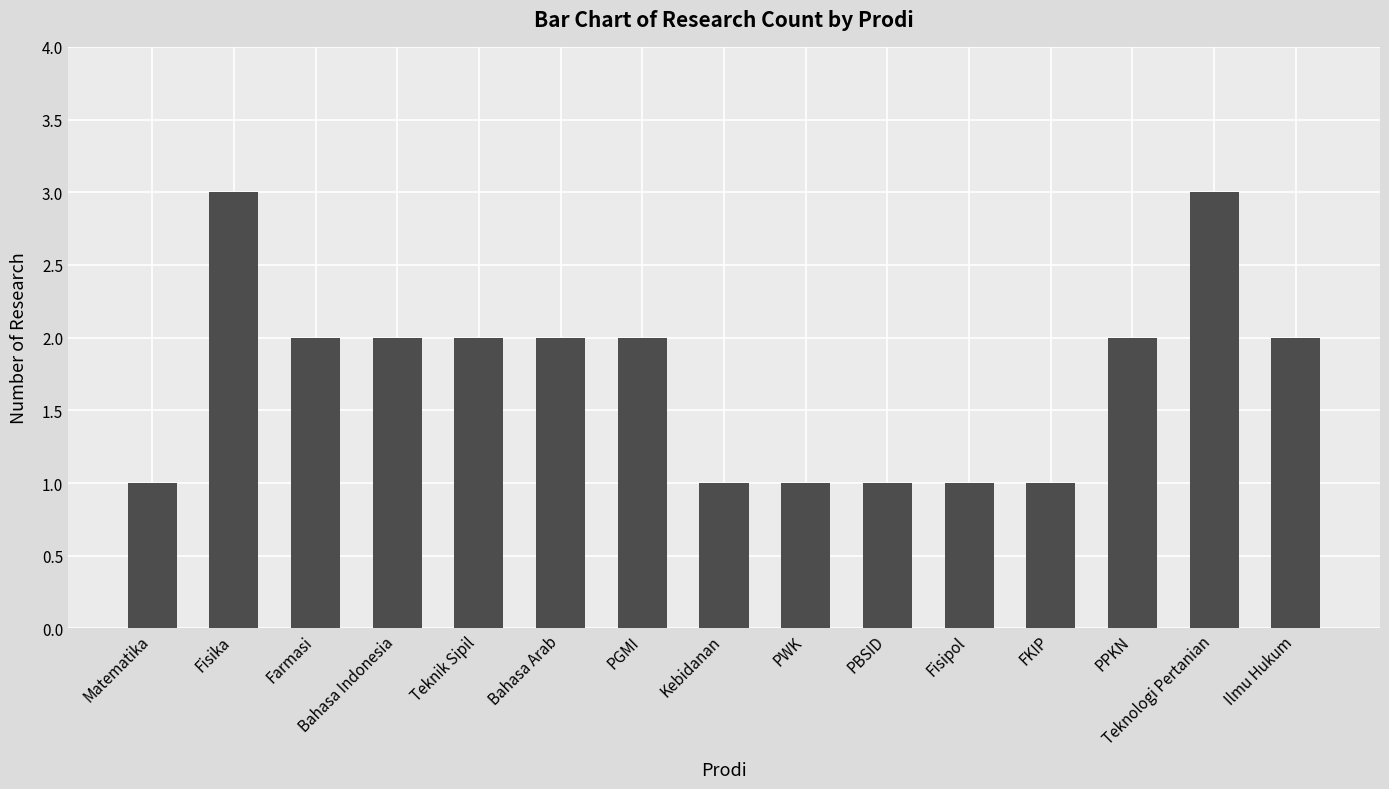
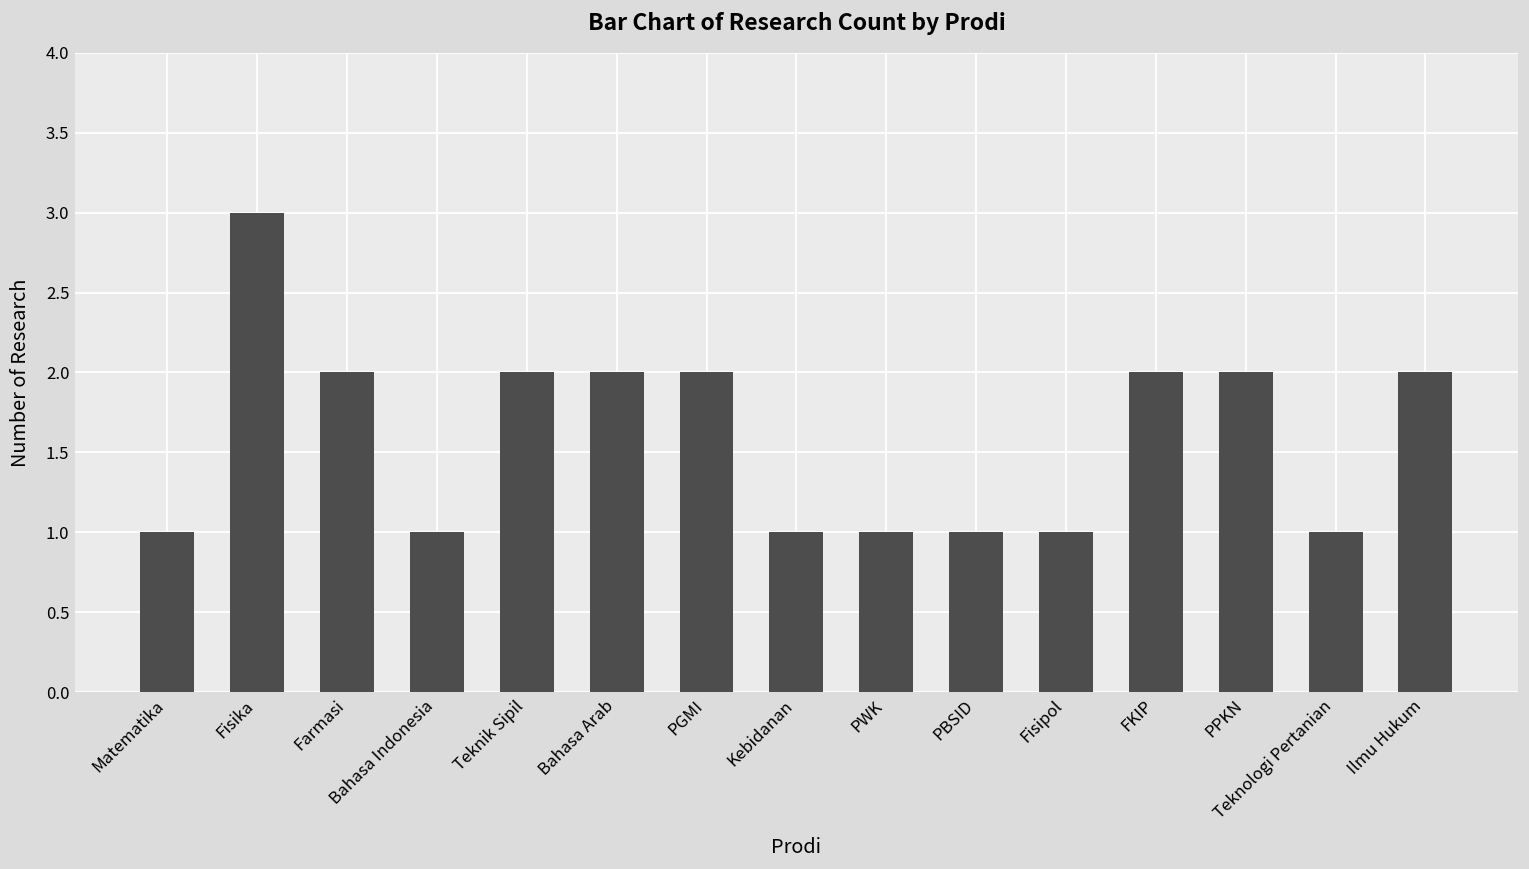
  {
    "Matematika": 1,
    "Fisika": 3,
    "Farmasi": 2,
-   "Bahasa Indonesia": 2,
+   "Bahasa Indonesia": 1,
    "Teknik Sipil": 2,
    "Bahasa Arab": 2,
    "PGMI": 2,
    "Kebidanan": 1,
    "PWK": 1,
    "PBSID": 1,
    "Fisipol": 1,
-   "FKIP": 1,
+   "FKIP": 2,
    "PPKN": 2,
-   "Teknologi Pertanian": 3,
+   "Teknologi Pertanian": 1,
    "Ilmu Hukum": 2
  }
